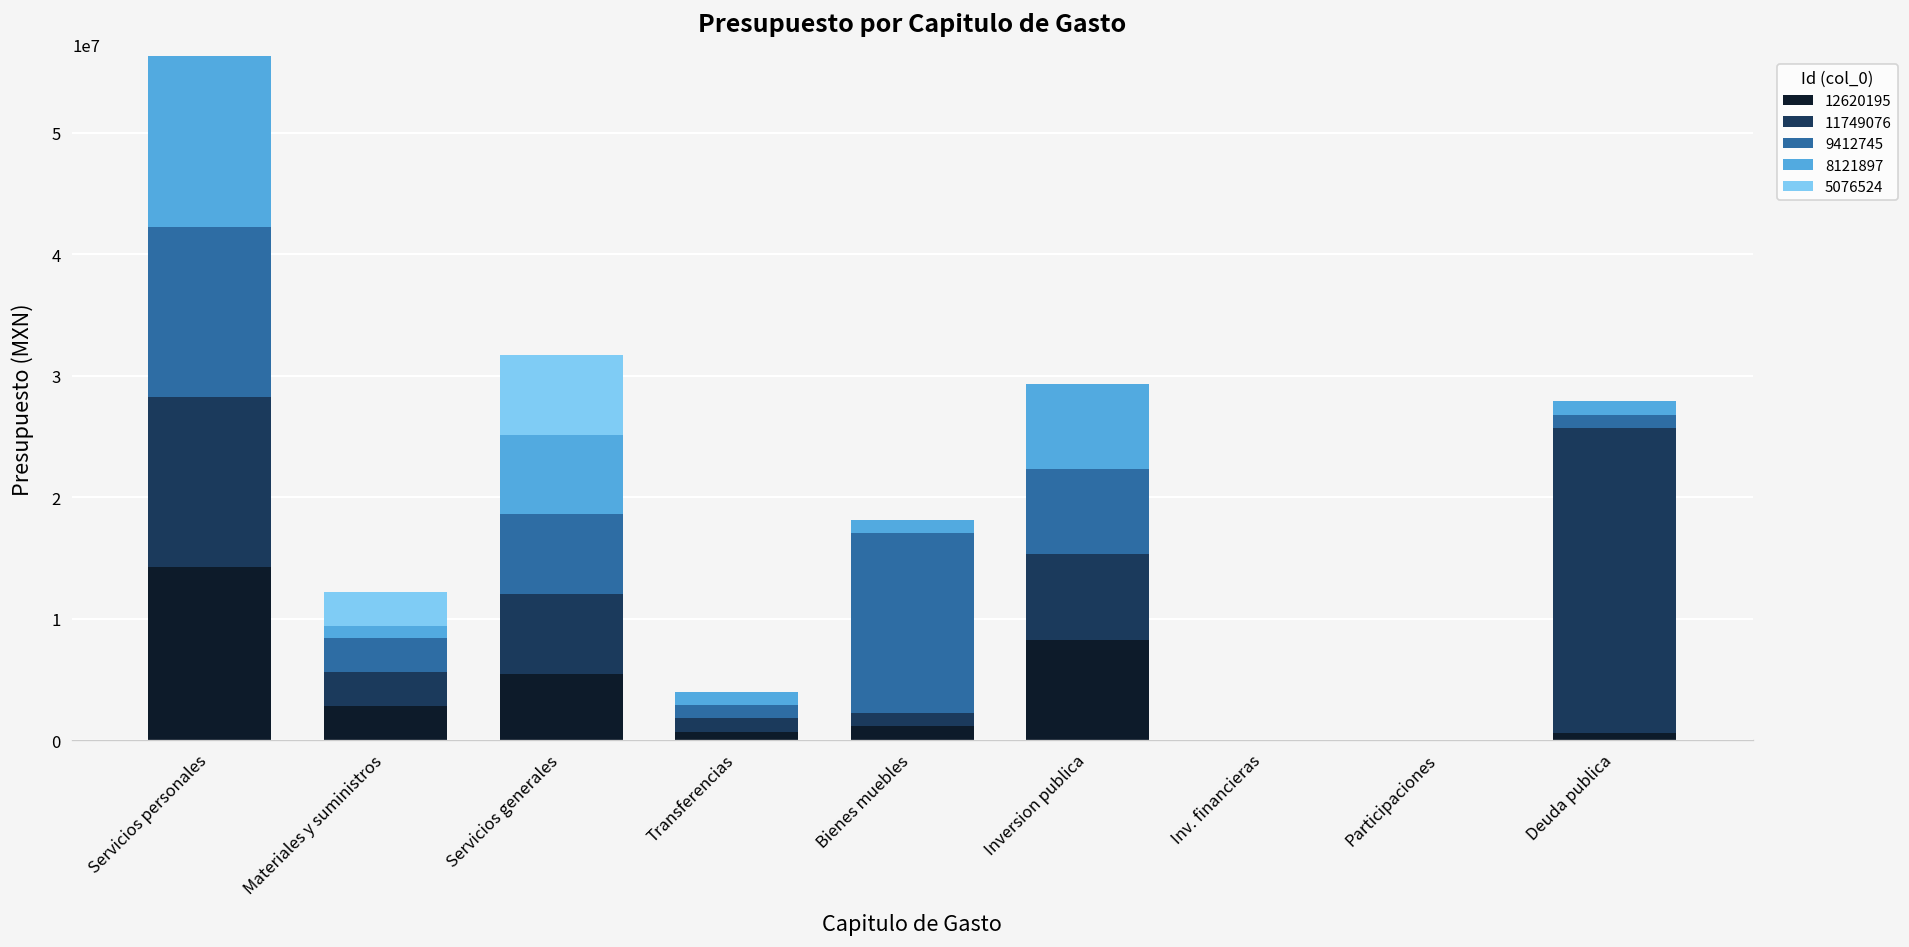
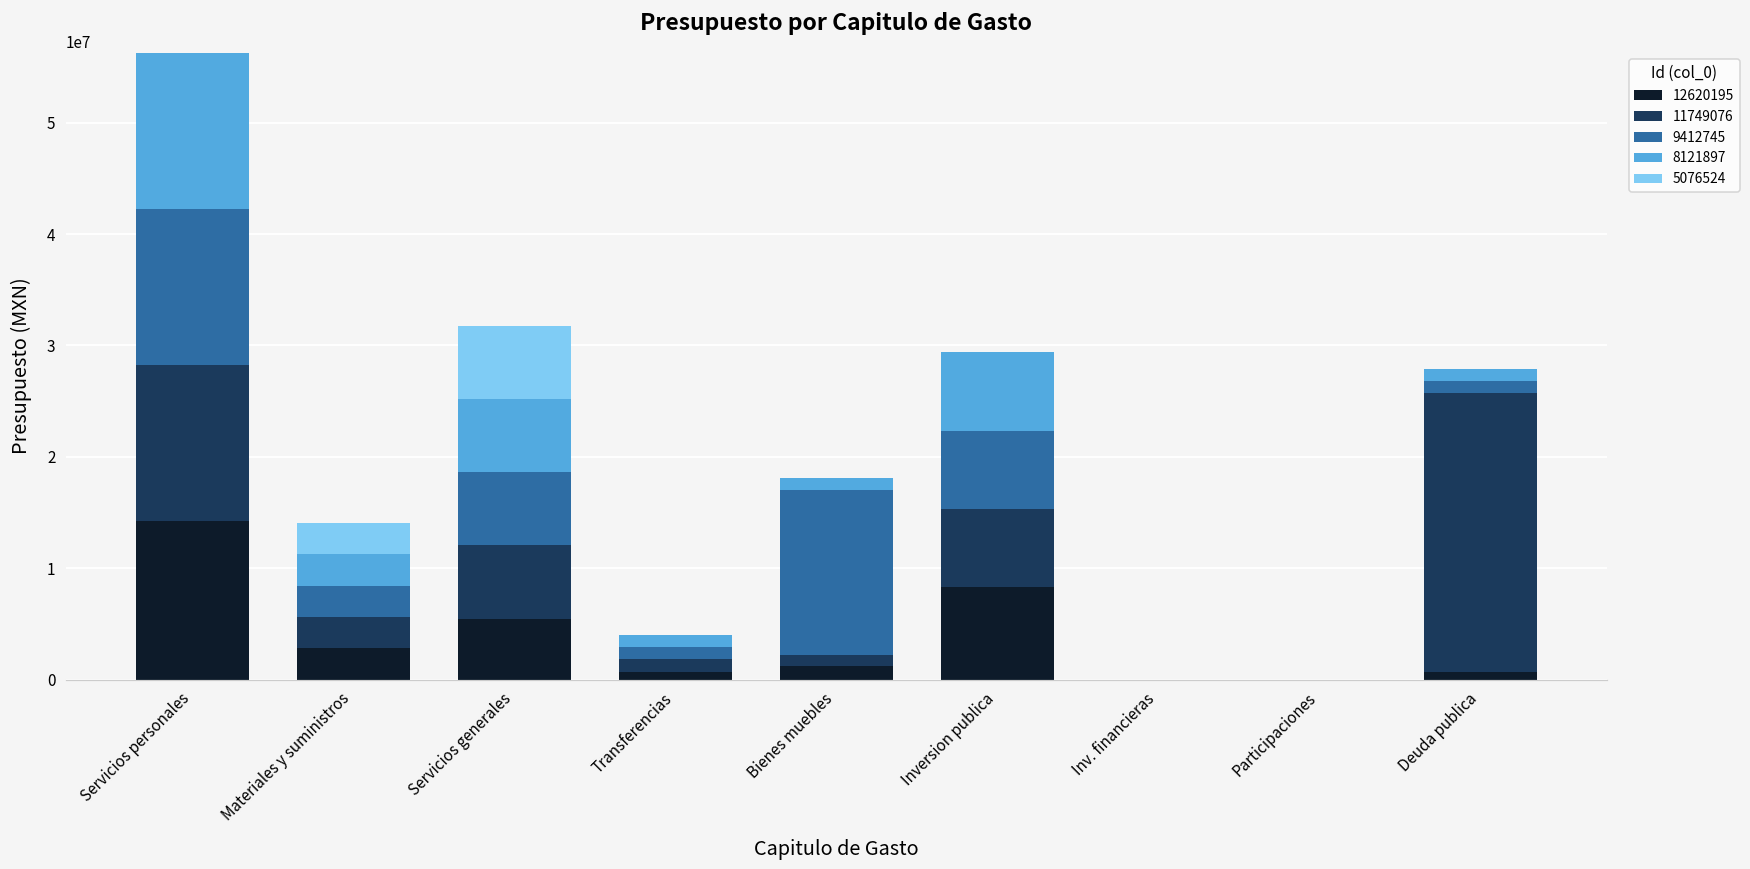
  {
    "12620195": {
      "Servicios personales": 14200000,
      "Materiales y suministros": 2800000,
      "Servicios generales": 5500000,
      "Transferencias": 700000,
      "Bienes muebles": 1200000,
      "Inversion publica": 8300000,
      "Inv. financieras": 0,
      "Participaciones": 0,
      "Deuda publica": 600000
    },
    "11749076": {
      "Servicios personales": 14000000,
      "Materiales y suministros": 2800000,
      "Servicios generales": 6600000,
      "Transferencias": 1100000,
      "Bienes muebles": 1100000,
      "Inversion publica": 7000000,
      "Inv. financieras": 0,
      "Participaciones": 0,
      "Deuda publica": 25100000
    },
    "9412745": {
      "Servicios personales": 14000000,
      "Materiales y suministros": 2800000,
      "Servicios generales": 6600000,
      "Transferencias": 1100000,
      "Bienes muebles": 14800000,
      "Inversion publica": 7000000,
      "Inv. financieras": 0,
      "Participaciones": 0,
      "Deuda publica": 1100000
    },
    "8121897": {
      "Servicios personales": 14000000,
-     "Materiales y suministros": 1000000,
+     "Materiales y suministros": 2800000,
      "Servicios generales": 6600000,
      "Transferencias": 1100000,
      "Bienes muebles": 1100000,
      "Inversion publica": 7000000,
      "Inv. financieras": 0,
      "Participaciones": 0,
      "Deuda publica": 1100000
    },
    "5076524": {
      "Servicios personales": 0,
      "Materiales y suministros": 2800000,
      "Servicios generales": 6600000,
      "Transferencias": 0,
      "Bienes muebles": 0,
      "Inversion publica": 0,
      "Inv. financieras": 0,
      "Participaciones": 0,
      "Deuda publica": 0
    }
  }
